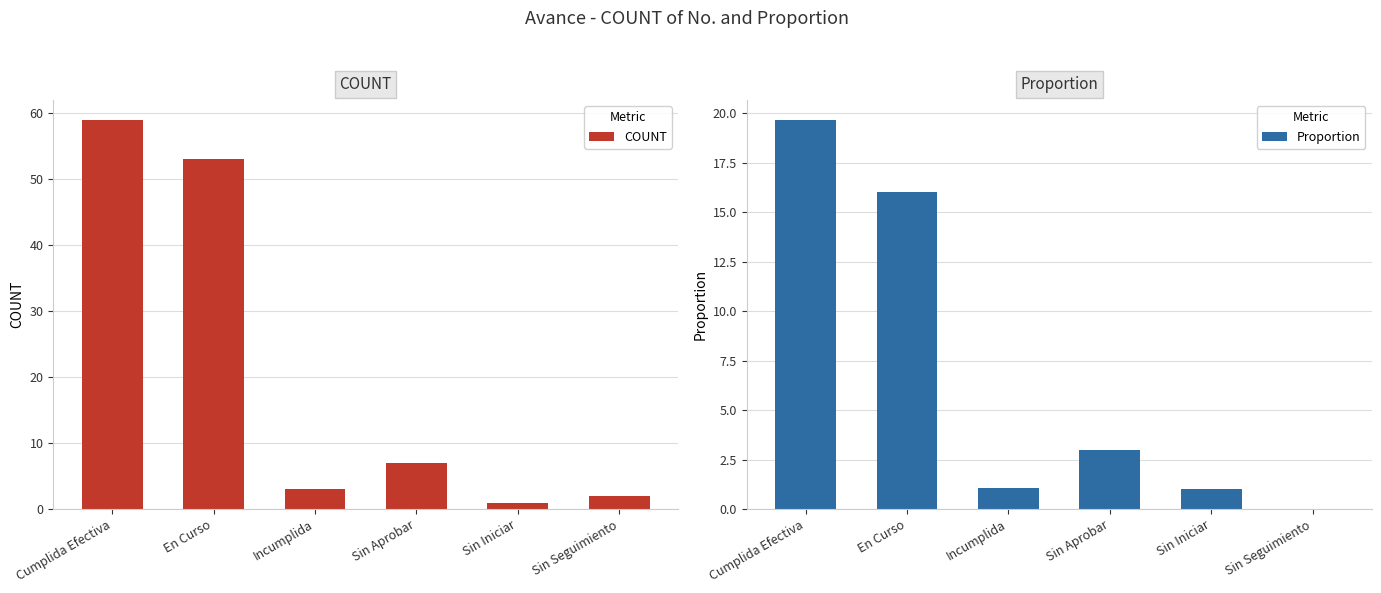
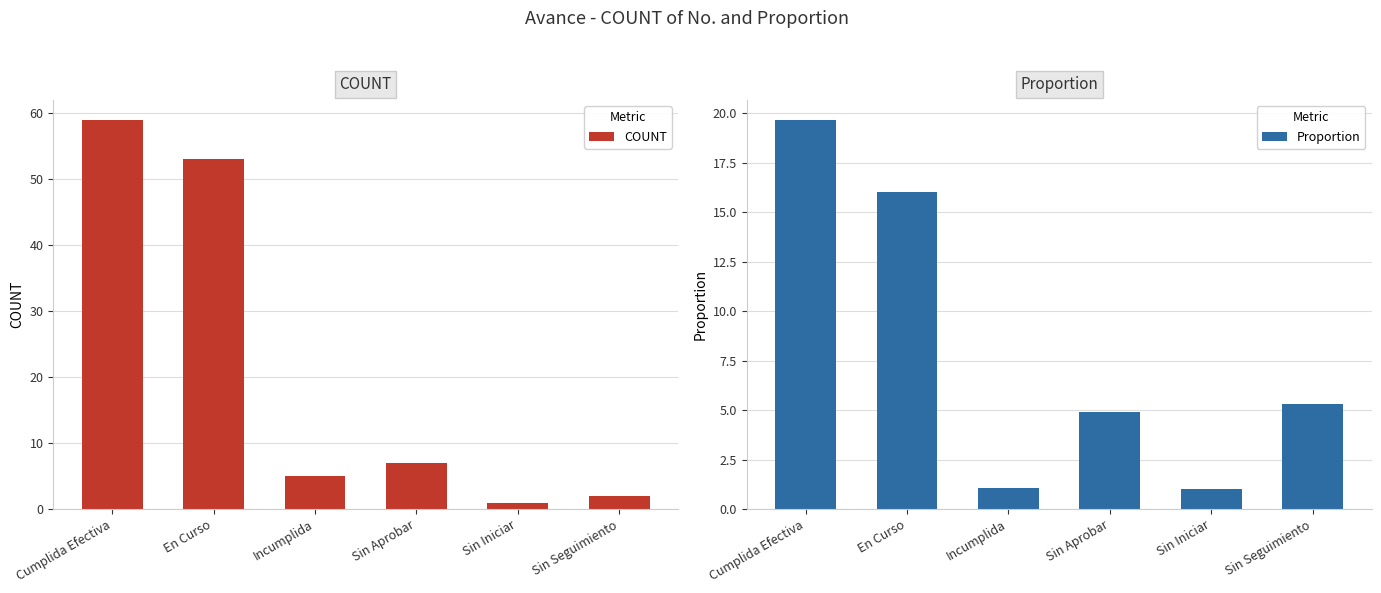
  {
    "COUNT": {
      "Cumplida Efectiva": 59,
      "En Curso": 53,
-     "Incumplida": 3,
+     "Incumplida": 5,
      "Sin Aprobar": 7,
      "Sin Iniciar": 1,
      "Sin Seguimiento": 2
    },
    "Proportion": {
      "Cumplida Efectiva": 19.7,
      "En Curso": 16.0,
      "Incumplida": 1.1,
-     "Sin Aprobar": 3.0,
+     "Sin Aprobar": 4.9,
      "Sin Iniciar": 1.0,
-     "Sin Seguimiento": 0.0
+     "Sin Seguimiento": 5.3
    }
  }
